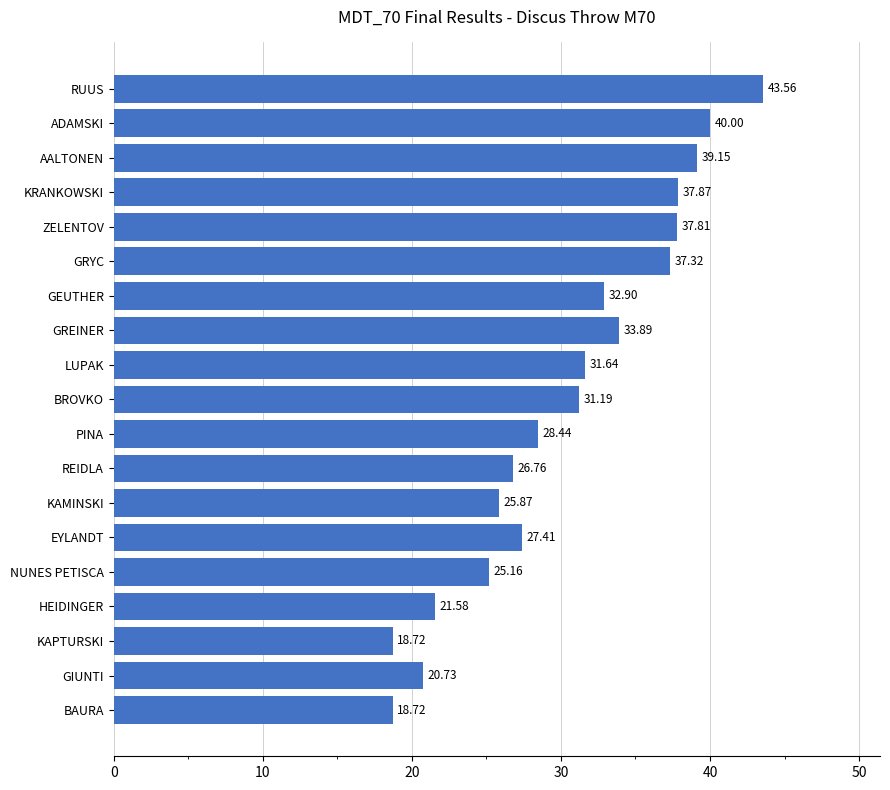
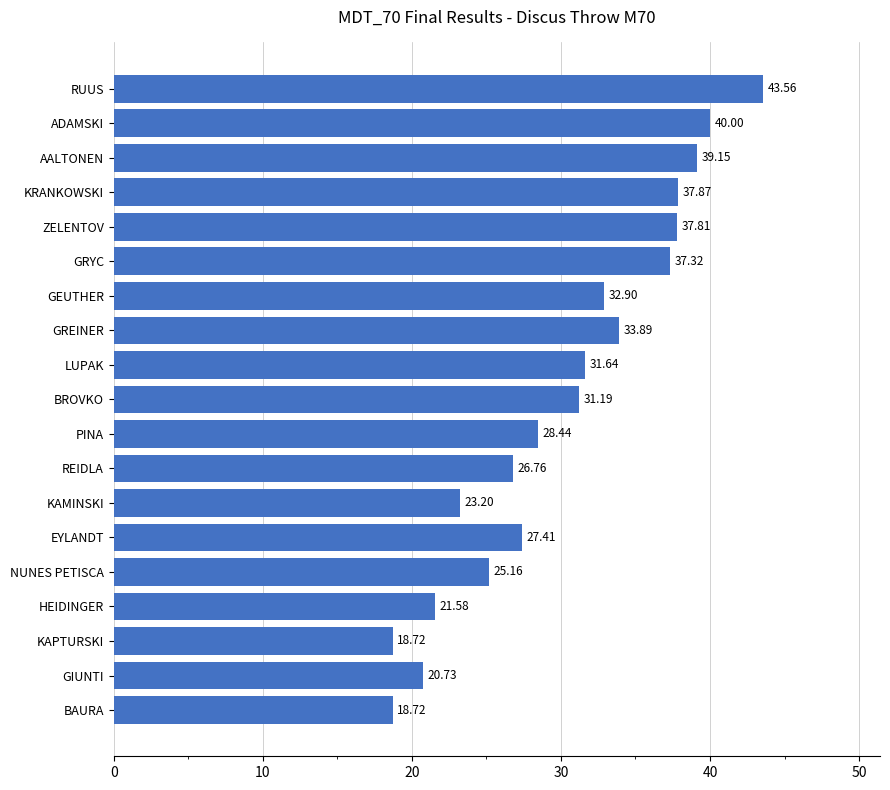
  {
    "RUUS": 43.56,
    "ADAMSKI": 40.00,
    "AALTONEN": 39.15,
    "KRANKOWSKI": 37.87,
    "ZELENTOV": 37.81,
    "GRYC": 37.32,
    "GEUTHER": 32.90,
    "GREINER": 33.89,
    "LUPAK": 31.64,
    "BROVKO": 31.19,
    "PINA": 28.44,
    "REIDLA": 26.76,
-   "KAMINSKI": 25.87,
+   "KAMINSKI": 23.20,
    "EYLANDT": 27.41,
    "NUNES PETISCA": 25.16,
    "HEIDINGER": 21.58,
    "KAPTURSKI": 18.72,
    "GIUNTI": 20.73,
    "BAURA": 18.72
  }
